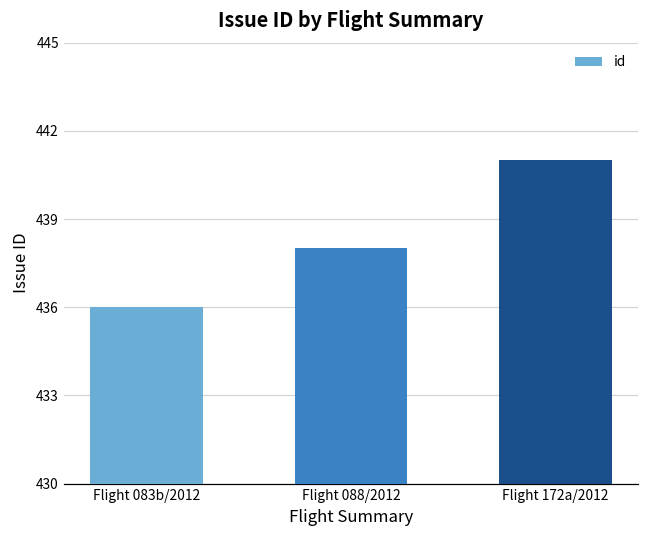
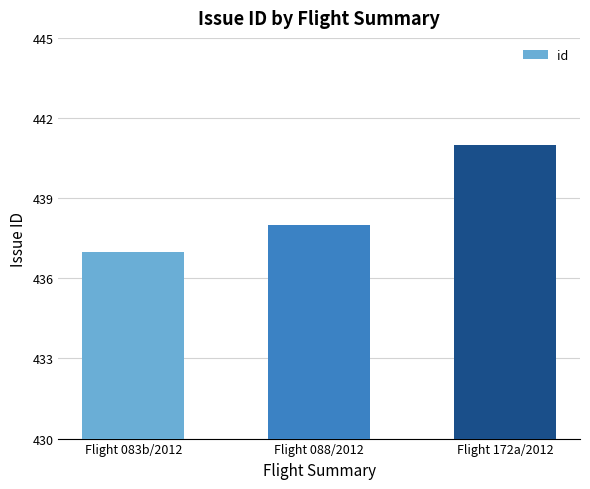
  {
-   "Flight 083b/2012": 436,
+   "Flight 083b/2012": 437,
    "Flight 088/2012": 438,
    "Flight 172a/2012": 441
  }
